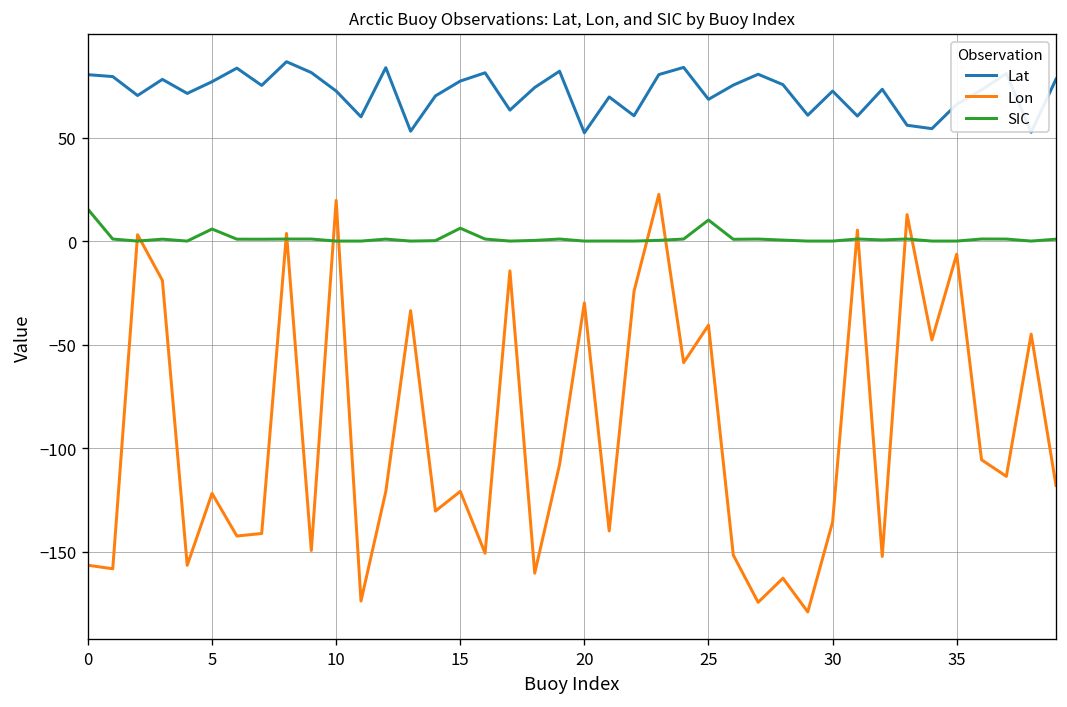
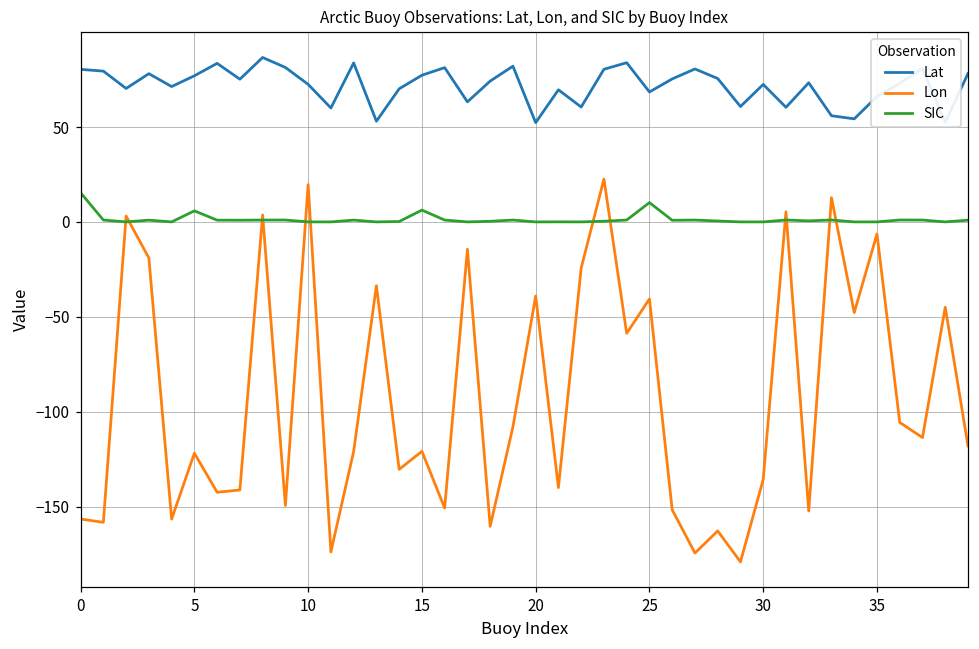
  {
    "Lat": {
      "0": 80,
      "5": 77,
      "10": 72,
      "15": 77,
      "20": 52,
      "25": 68,
      "30": 72
    },
    "Lon": {
      "0": -157,
      "5": -122,
      "10": 20,
      "15": -121,
-     "20": -30,
+     "20": -39,
      "25": -41,
      "30": -136,
      "35": -6
    },
    "SIC": {
      "0": 15,
      "5": 6,
      "10": 0,
      "15": 6,
      "20": 0,
      "25": 10,
      "30": 0,
      "35": 0
    }
  }
